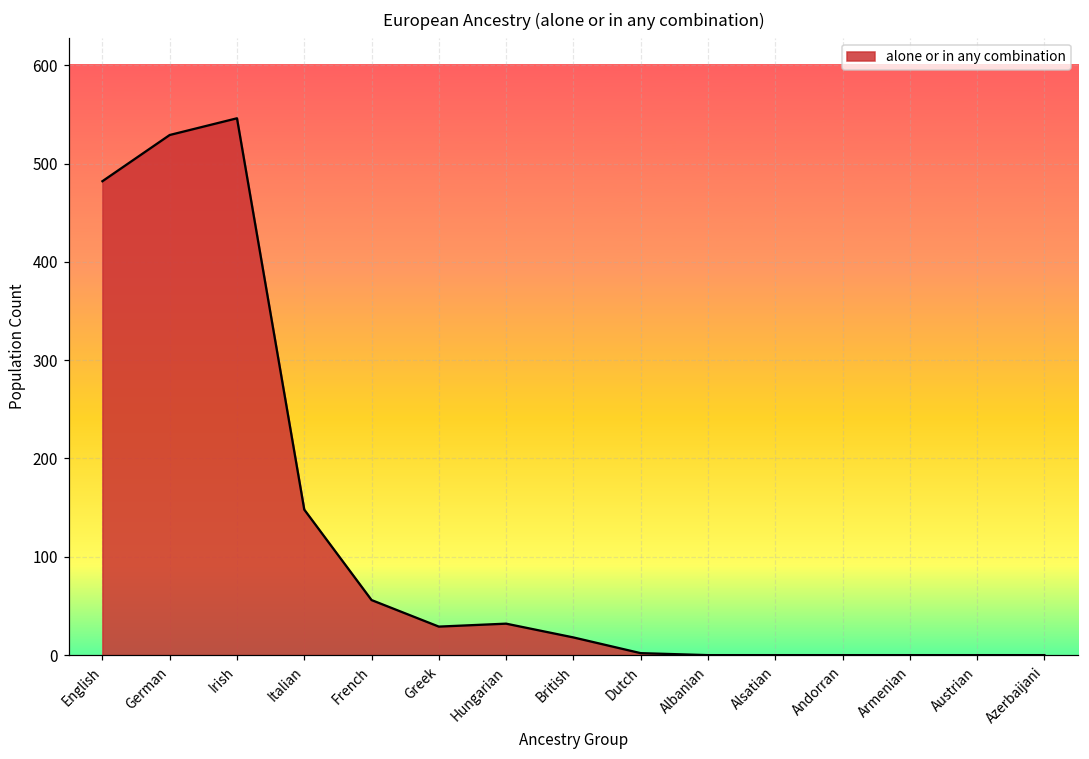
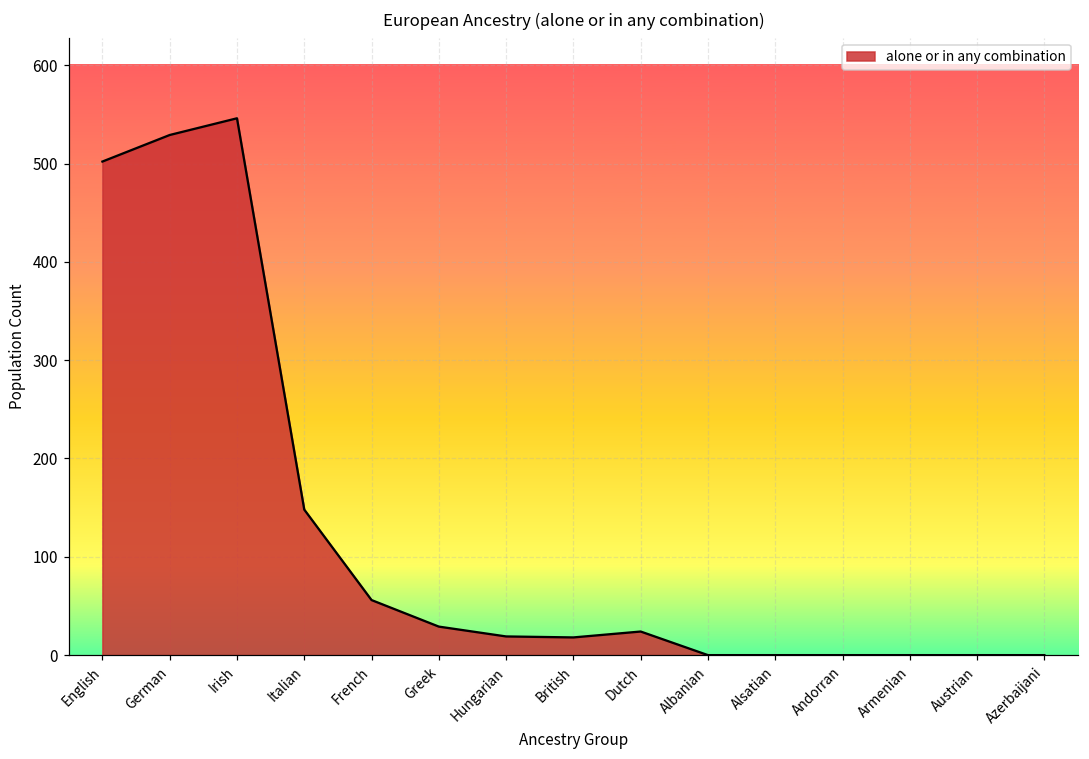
  {
-   "English": 480,
+   "English": 500,
    "German": 530,
    "Irish": 550,
    "Italian": 150,
    "French": 60,
    "Greek": 30,
-   "Hungarian": 30,
+   "Hungarian": 20,
    "British": 20,
-   "Dutch": 0,
+   "Dutch": 20,
    "Albanian": 0,
    "Alsatian": 0,
    "Andorran": 0,
    "Armenian": 0,
    "Austrian": 0,
    "Azerbaijani": 0
  }
